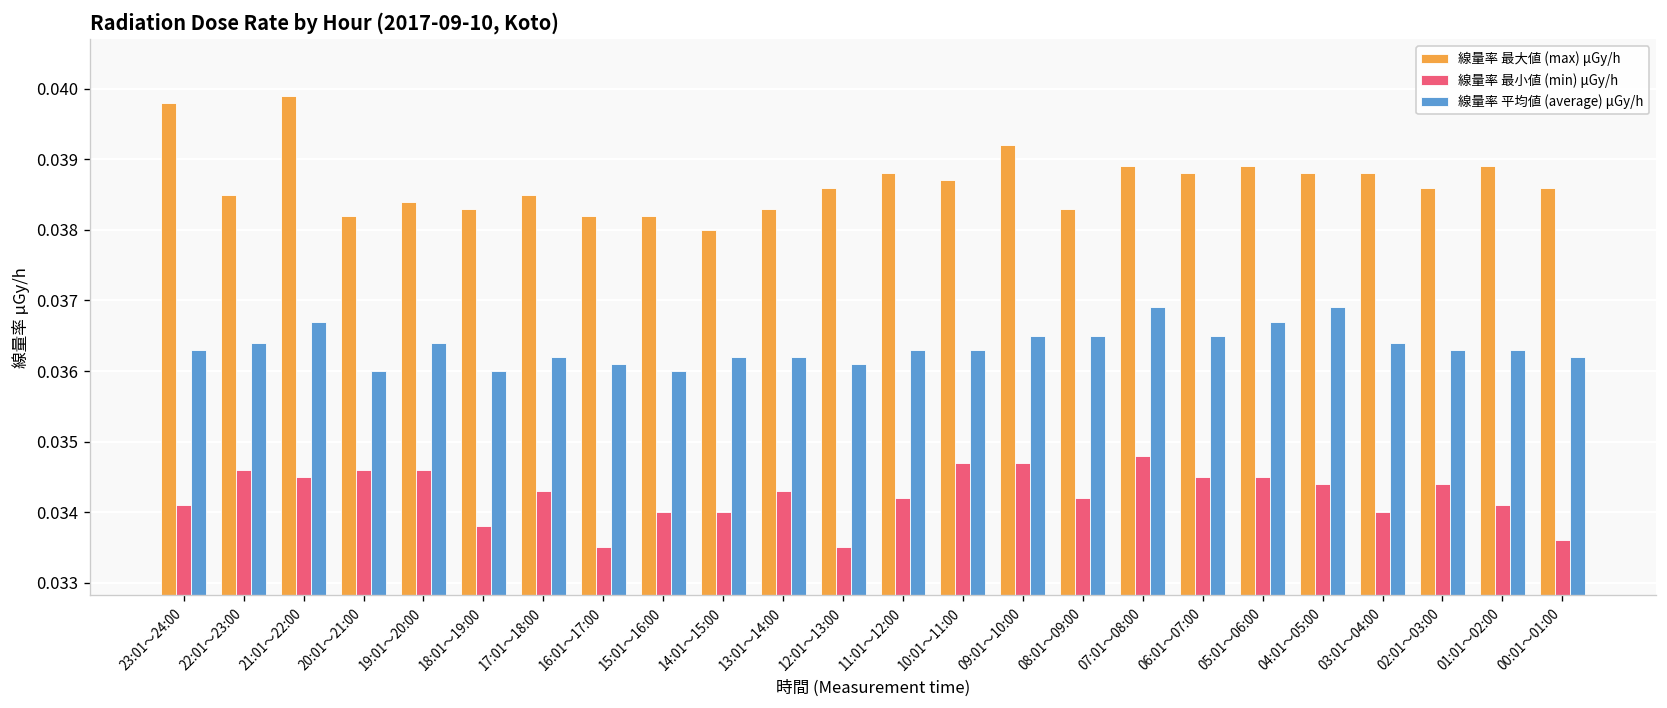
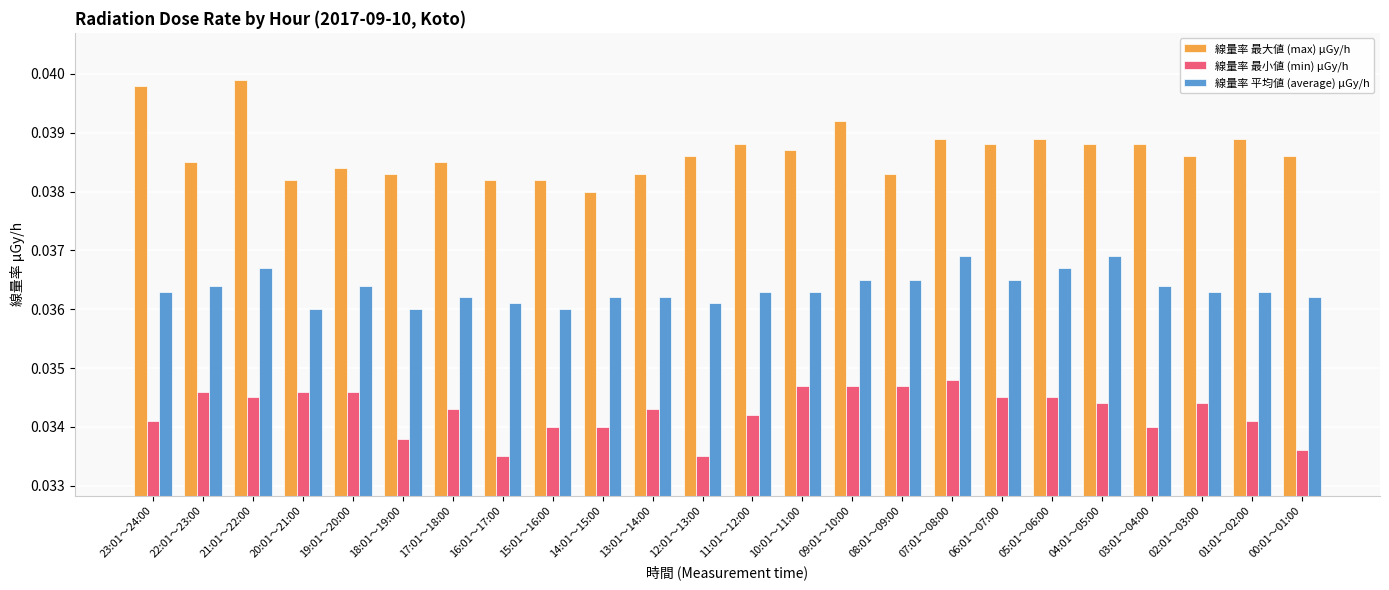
  {
    "線量率 最大値 (max) μGy/h": {
      "23:01～24:00": 0.0398,
      "22:01～23:00": 0.0385,
      "21:01～22:00": 0.0399,
      "20:01～21:00": 0.0382,
      "19:01～20:00": 0.0384,
      "18:01～19:00": 0.0383,
      "17:01～18:00": 0.0385,
      "16:01～17:00": 0.0382,
      "15:01～16:00": 0.0382,
      "14:01～15:00": 0.0380,
      "13:01～14:00": 0.0383,
      "12:01～13:00": 0.0386,
      "11:01～12:00": 0.0388,
      "10:01～11:00": 0.0387,
      "09:01～10:00": 0.0392,
      "08:01～09:00": 0.0383,
      "07:01～08:00": 0.0389,
      "06:01～07:00": 0.0388,
      "05:01～06:00": 0.0389,
      "04:01～05:00": 0.0388,
      "03:01～04:00": 0.0388,
      "02:01～03:00": 0.0386,
      "01:01～02:00": 0.0389,
      "00:01～01:00": 0.0386
    },
    "線量率 最小値 (min) μGy/h": {
      "23:01～24:00": 0.0341,
      "22:01～23:00": 0.0346,
      "21:01～22:00": 0.0345,
      "20:01～21:00": 0.0346,
      "19:01～20:00": 0.0346,
      "18:01～19:00": 0.0338,
      "17:01～18:00": 0.0343,
      "16:01～17:00": 0.0335,
      "15:01～16:00": 0.0340,
      "14:01～15:00": 0.0340,
      "13:01～14:00": 0.0343,
      "12:01～13:00": 0.0335,
      "11:01～12:00": 0.0342,
      "10:01～11:00": 0.0347,
      "09:01～10:00": 0.0347,
-     "08:01～09:00": 0.0342,
+     "08:01～09:00": 0.0347,
      "07:01～08:00": 0.0348,
      "06:01～07:00": 0.0345,
      "05:01～06:00": 0.0345,
      "04:01～05:00": 0.0344,
      "03:01～04:00": 0.0340,
      "02:01～03:00": 0.0344,
      "01:01～02:00": 0.0341,
      "00:01～01:00": 0.0336
    },
    "線量率 平均値 (average) μGy/h": {
      "23:01～24:00": 0.0363,
      "22:01～23:00": 0.0364,
      "21:01～22:00": 0.0367,
      "20:01～21:00": 0.0360,
      "19:01～20:00": 0.0364,
      "18:01～19:00": 0.0360,
      "17:01～18:00": 0.0362,
      "16:01～17:00": 0.0361,
      "15:01～16:00": 0.0360,
      "14:01～15:00": 0.0362,
      "13:01～14:00": 0.0362,
      "12:01～13:00": 0.0361,
      "11:01～12:00": 0.0363,
      "10:01～11:00": 0.0363,
      "09:01～10:00": 0.0365,
      "08:01～09:00": 0.0365,
      "07:01～08:00": 0.0369,
      "06:01～07:00": 0.0365,
      "05:01～06:00": 0.0367,
      "04:01～05:00": 0.0369,
      "03:01～04:00": 0.0364,
      "02:01～03:00": 0.0363,
      "01:01～02:00": 0.0363,
      "00:01～01:00": 0.0362
    }
  }
